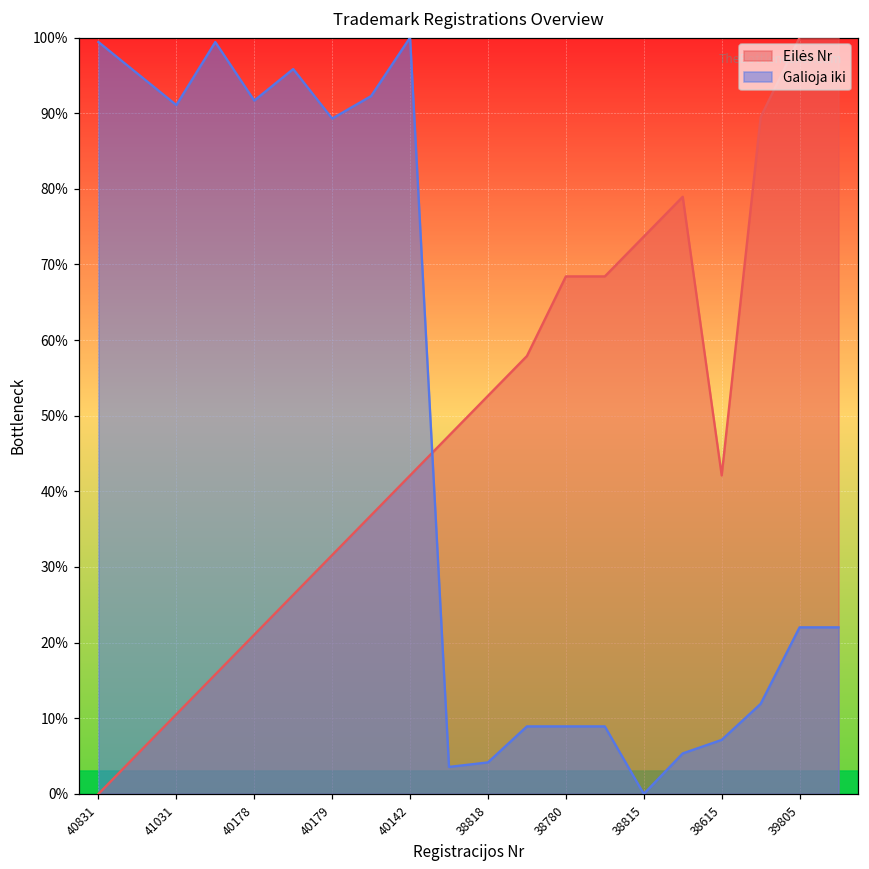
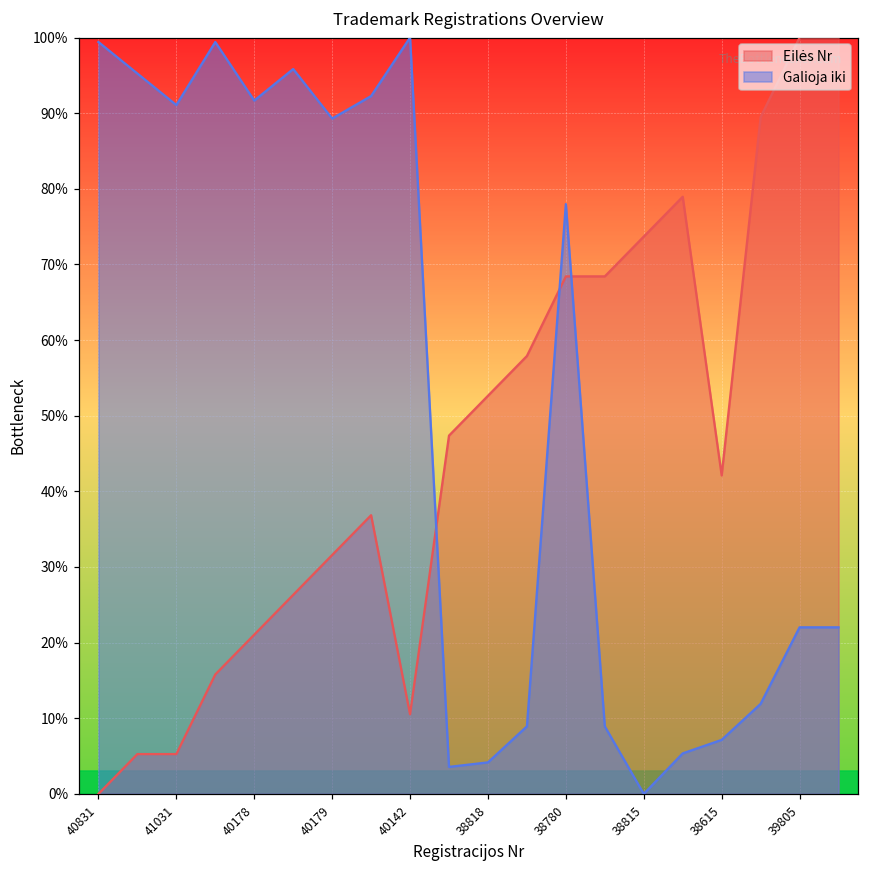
  {
    "Eilės Nr": {
-     "41031": "11%",
+     "41031": "5%",
      "40178": "21%",
      "40179": "32%",
-     "40142": "42%",
+     "40142": "11%",
      "38818": "53%",
      "38780": "68%",
      "38815": "74%",
      "38615": "42%",
      "39805": "100%"
    },
    "Galioja iki": {
      "40831": "99%",
      "41031": "91%",
      "40178": "92%",
      "40179": "89%",
      "40142": "100%",
      "38818": "4%",
-     "38780": "9%",
+     "38780": "78%",
      "38615": "7%",
      "39805": "22%"
    }
  }
